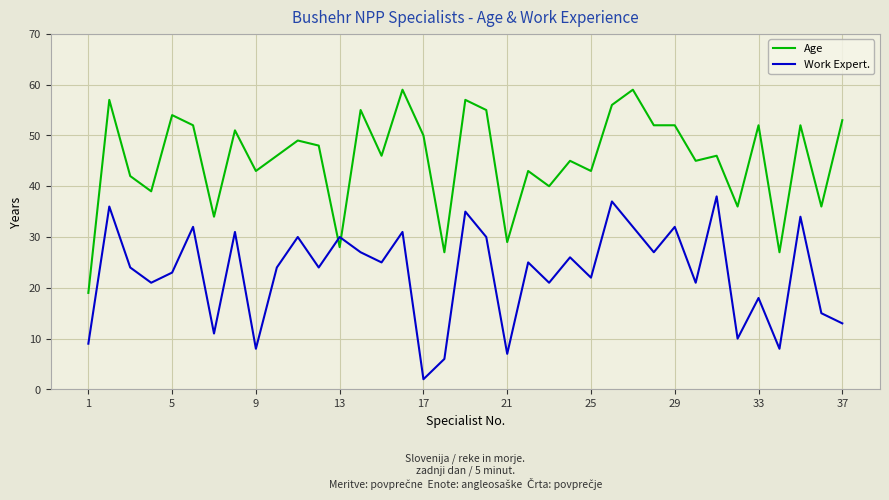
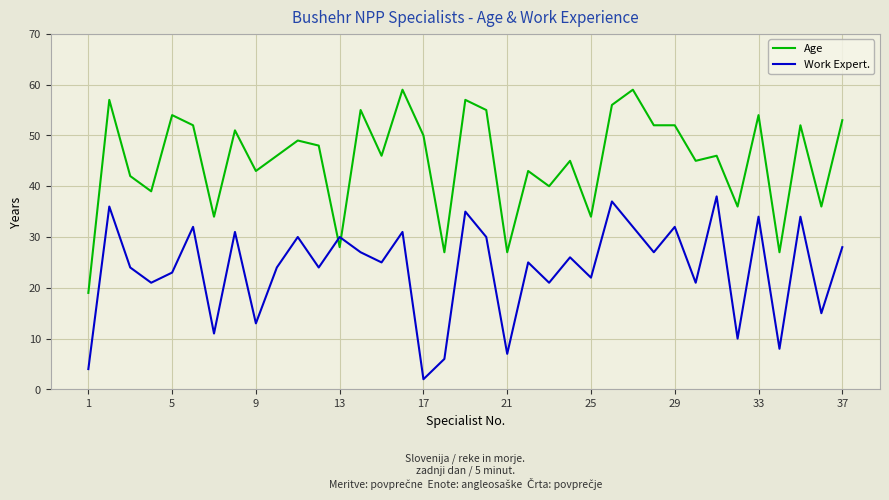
  {
    "Age": {
      "1": 19,
      "5": 54,
      "9": 43,
      "13": 28,
      "17": 50,
-     "21": 29,
-     "25": 43,
+     "21": 27,
+     "25": 34,
      "29": 52,
-     "33": 52,
+     "33": 54,
      "37": 53
    },
    "Work Expert.": {
-     "1": 9,
+     "1": 4,
      "5": 23,
-     "9": 8,
+     "9": 13,
      "13": 30,
      "17": 2,
      "21": 7,
      "25": 22,
      "29": 32,
-     "33": 18,
-     "37": 13
+     "33": 34,
+     "37": 28
    }
  }
